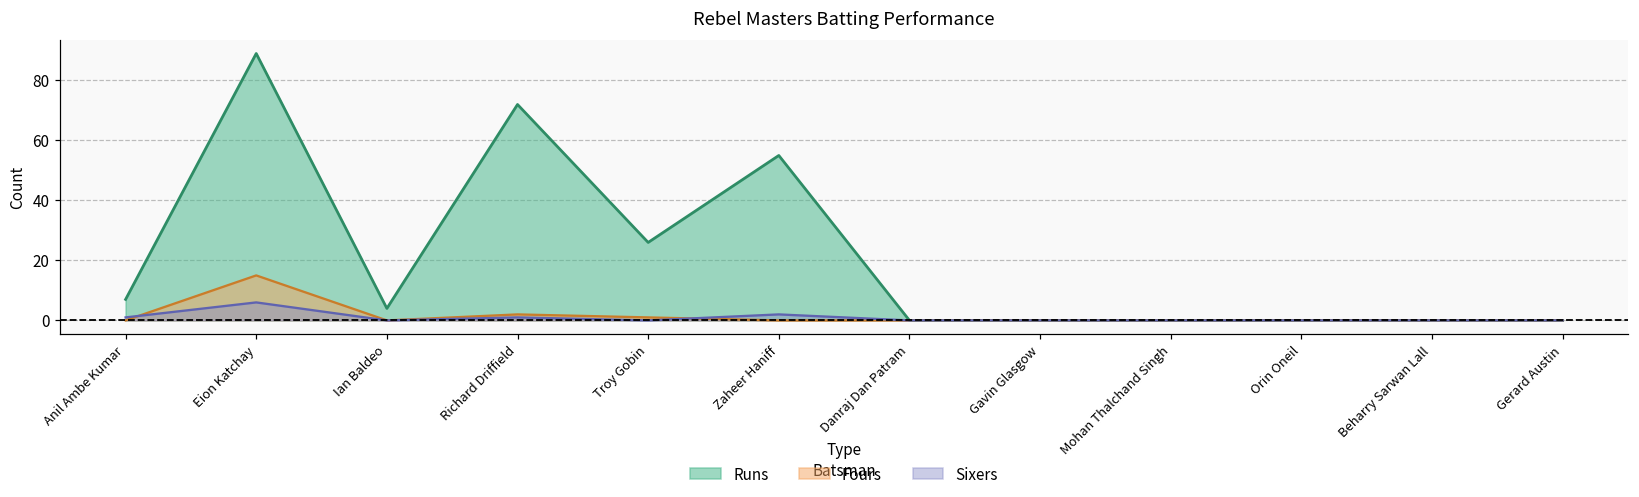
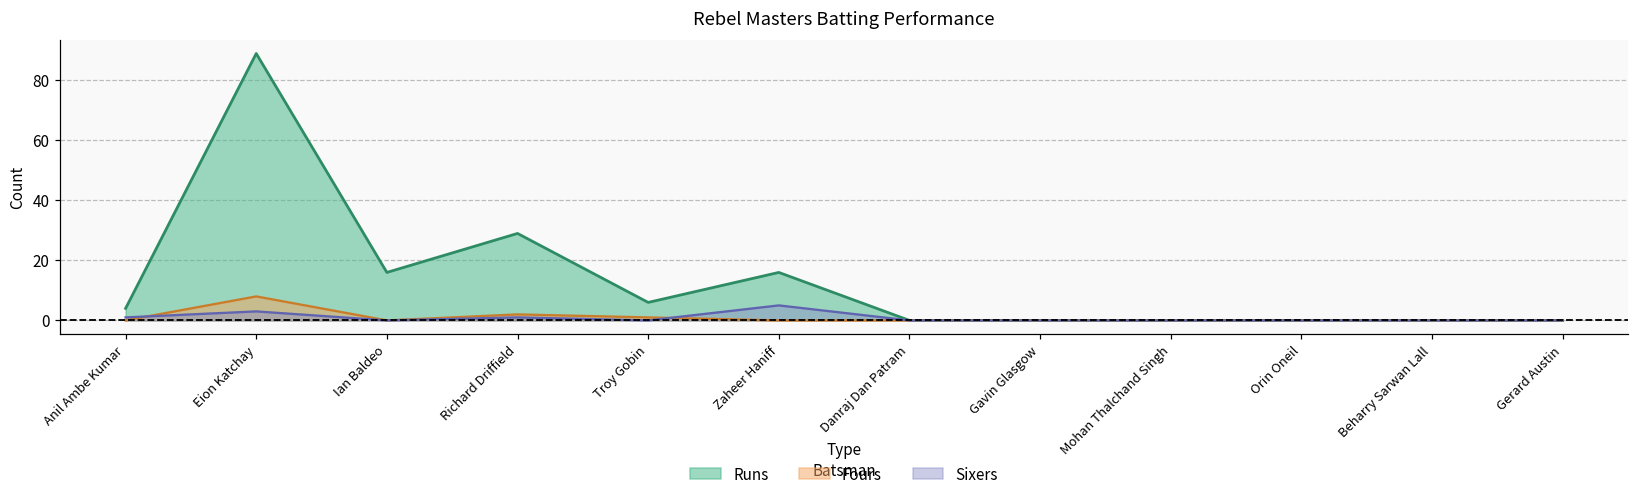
  {
    "Runs": {
-     "Anil Ambe Kumar": 7,
+     "Anil Ambe Kumar": 4,
      "Eion Katchay": 89,
-     "Ian Baldeo": 4,
-     "Richard Driffield": 72,
-     "Troy Gobin": 26,
-     "Zaheer Haniff": 55
+     "Ian Baldeo": 16,
+     "Richard Driffield": 29,
+     "Troy Gobin": 6,
+     "Zaheer Haniff": 16
    },
    "Fours": {
      "Anil Ambe Kumar": 0,
-     "Eion Katchay": 15,
+     "Eion Katchay": 8,
      "Richard Driffield": 2,
      "Troy Gobin": 1,
      "Zaheer Haniff": 0
    },
    "Sixers": {
      "Anil Ambe Kumar": 1,
-     "Eion Katchay": 6,
+     "Eion Katchay": 3,
      "Richard Driffield": 1,
      "Troy Gobin": 0,
-     "Zaheer Haniff": 2
+     "Zaheer Haniff": 5
    }
  }
